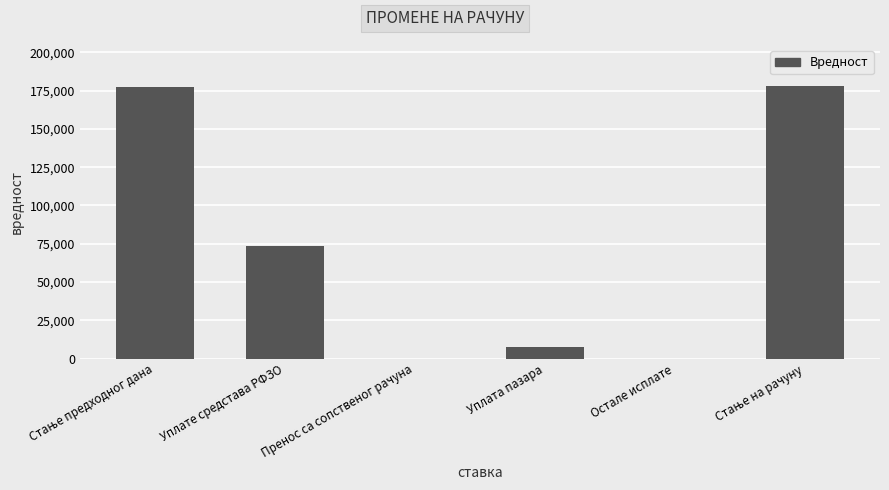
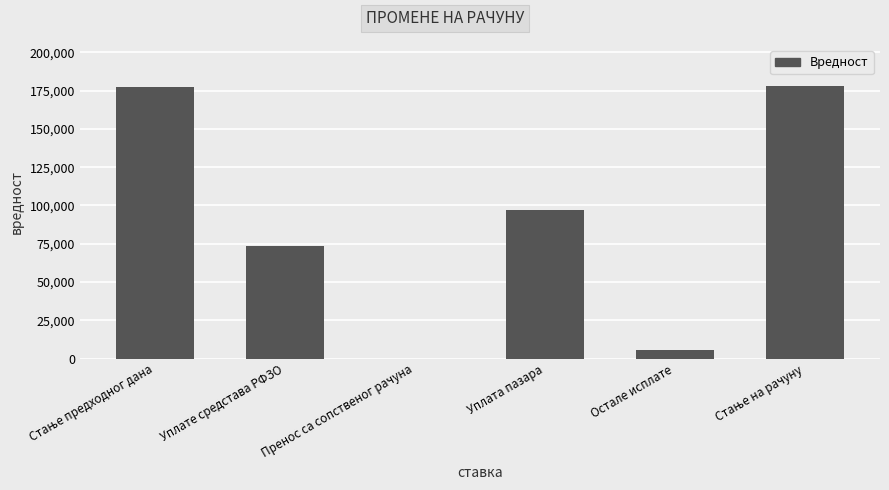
  {
    "Стање предходног дана": "177,000",
    "Уплате средстава РФЗО": "73,000",
    "Пренос са сопственог рачуна": "0",
-   "Уплата пазара": "8,000",
-   "Остале исплате": "0",
+   "Уплата пазара": "97,000",
+   "Остале исплате": "6,000",
    "Стање на рачуну": "178,000"
  }
